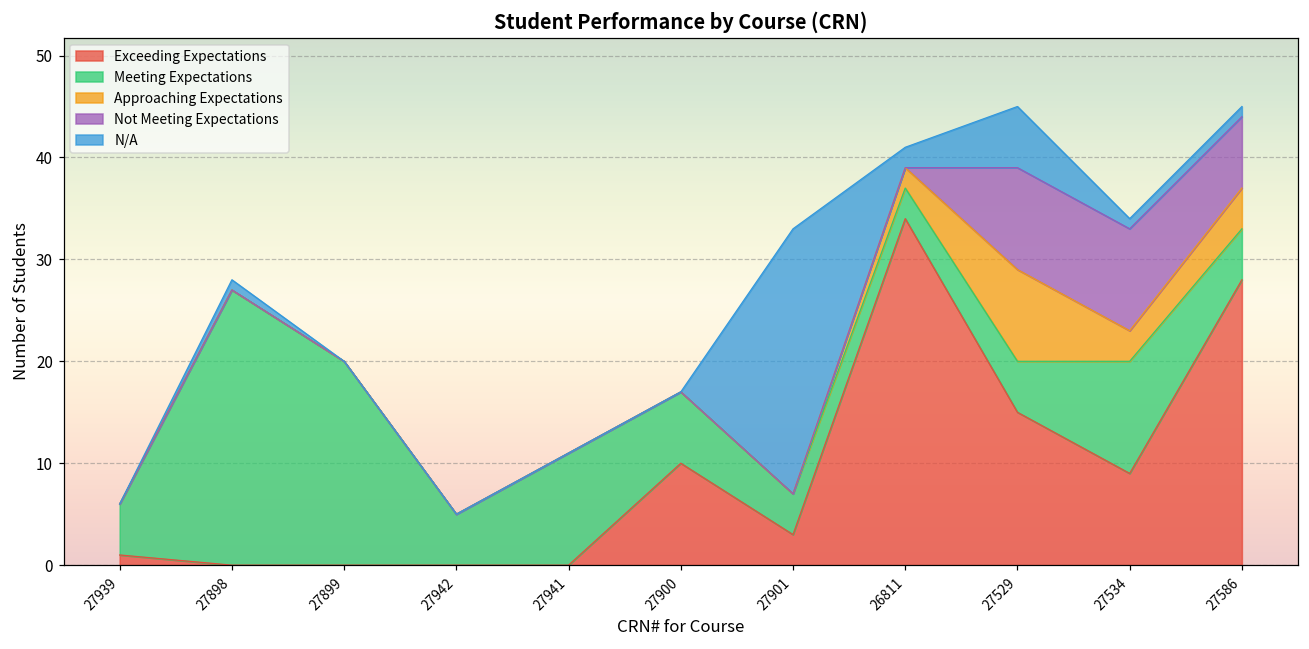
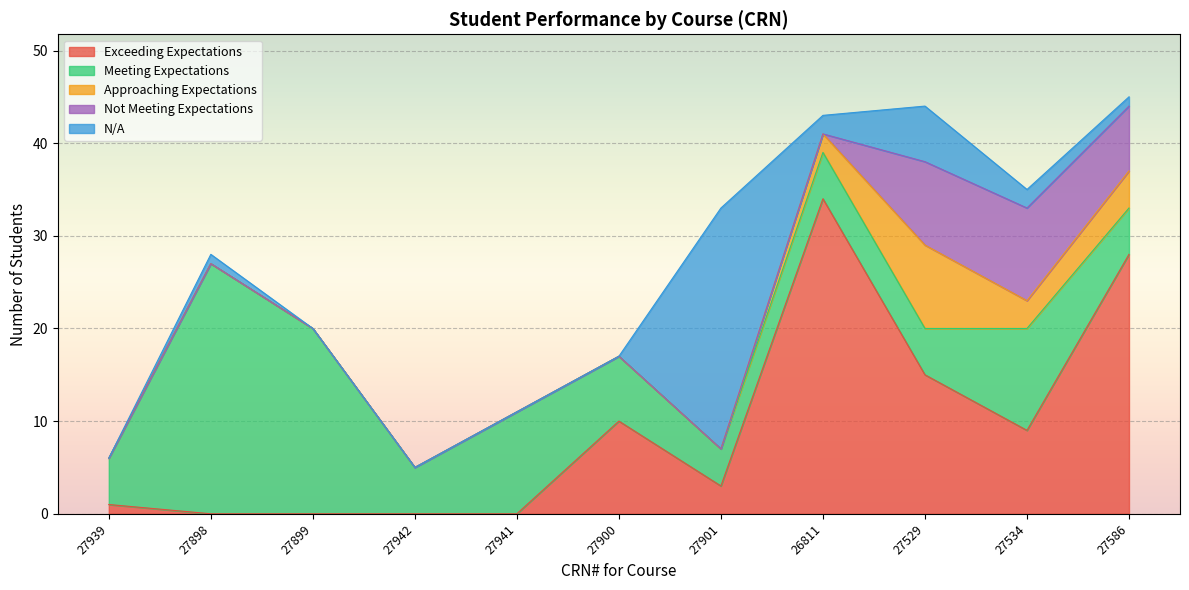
  {
    "Exceeding Expectations": {
      "27939": 1,
      "27898": 0,
      "27899": 0,
      "27942": 0,
      "27941": 0,
      "27900": 10,
      "27901": 3,
      "26811": 34,
      "27529": 15,
      "27534": 9,
      "27586": 28
    },
    "Meeting Expectations": {
-     "26811": 3,
+     "26811": 5,
      "27529": 5,
      "27534": 11,
      "27586": 5
    },
    "Approaching Expectations": {
      "27529": 9,
      "27534": 3,
      "27586": 4
    },
    "Not Meeting Expectations": {
-     "27529": 10,
+     "27529": 9,
      "27534": 10,
      "27586": 7
    },
    "N/A": {
      "27898": 1,
      "27901": 26,
      "26811": 2,
      "27529": 6,
-     "27534": 1,
+     "27534": 2,
      "27586": 1
    }
  }
